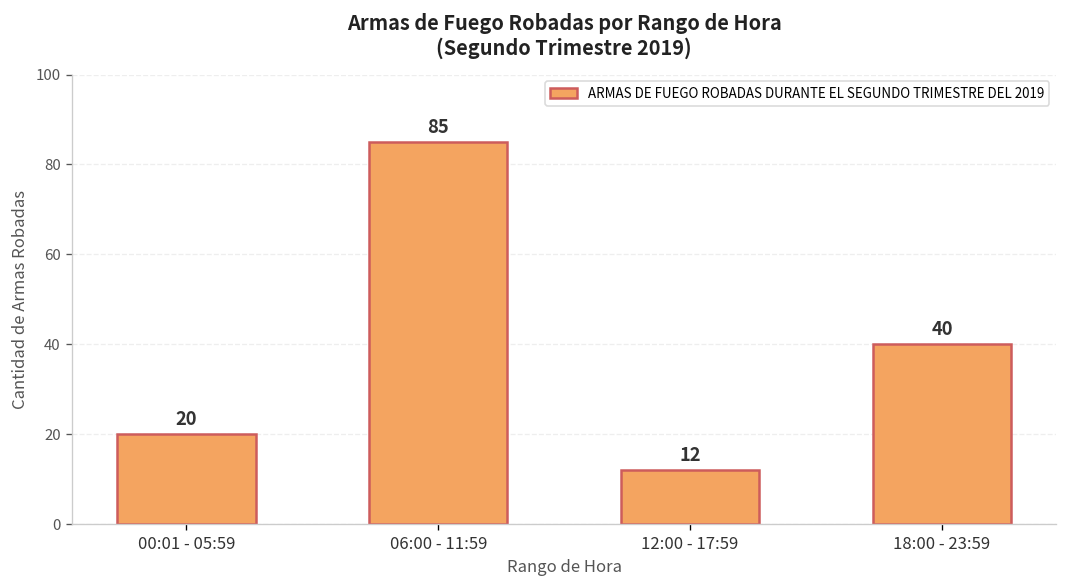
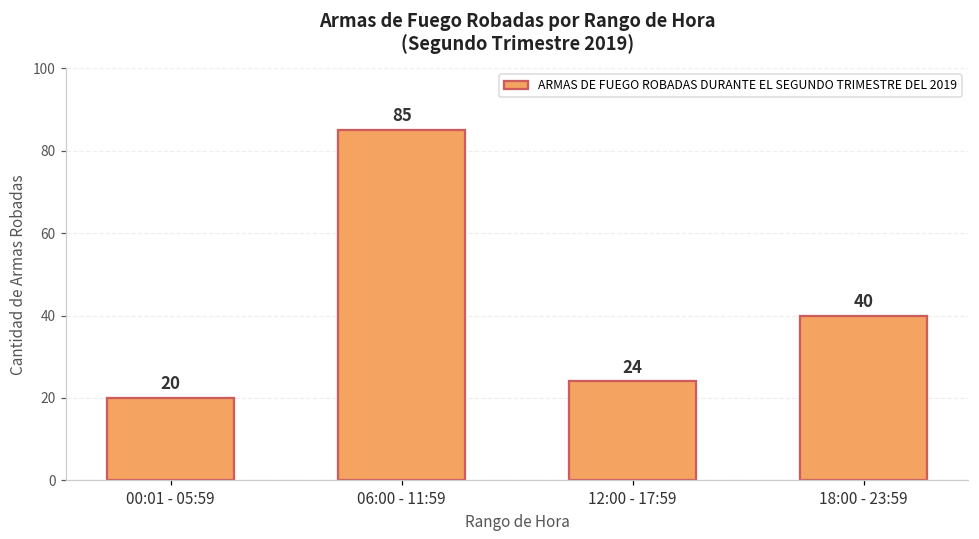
  {
    "00:01 - 05:59": 20,
    "06:00 - 11:59": 85,
-   "12:00 - 17:59": 12,
+   "12:00 - 17:59": 24,
    "18:00 - 23:59": 40
  }
